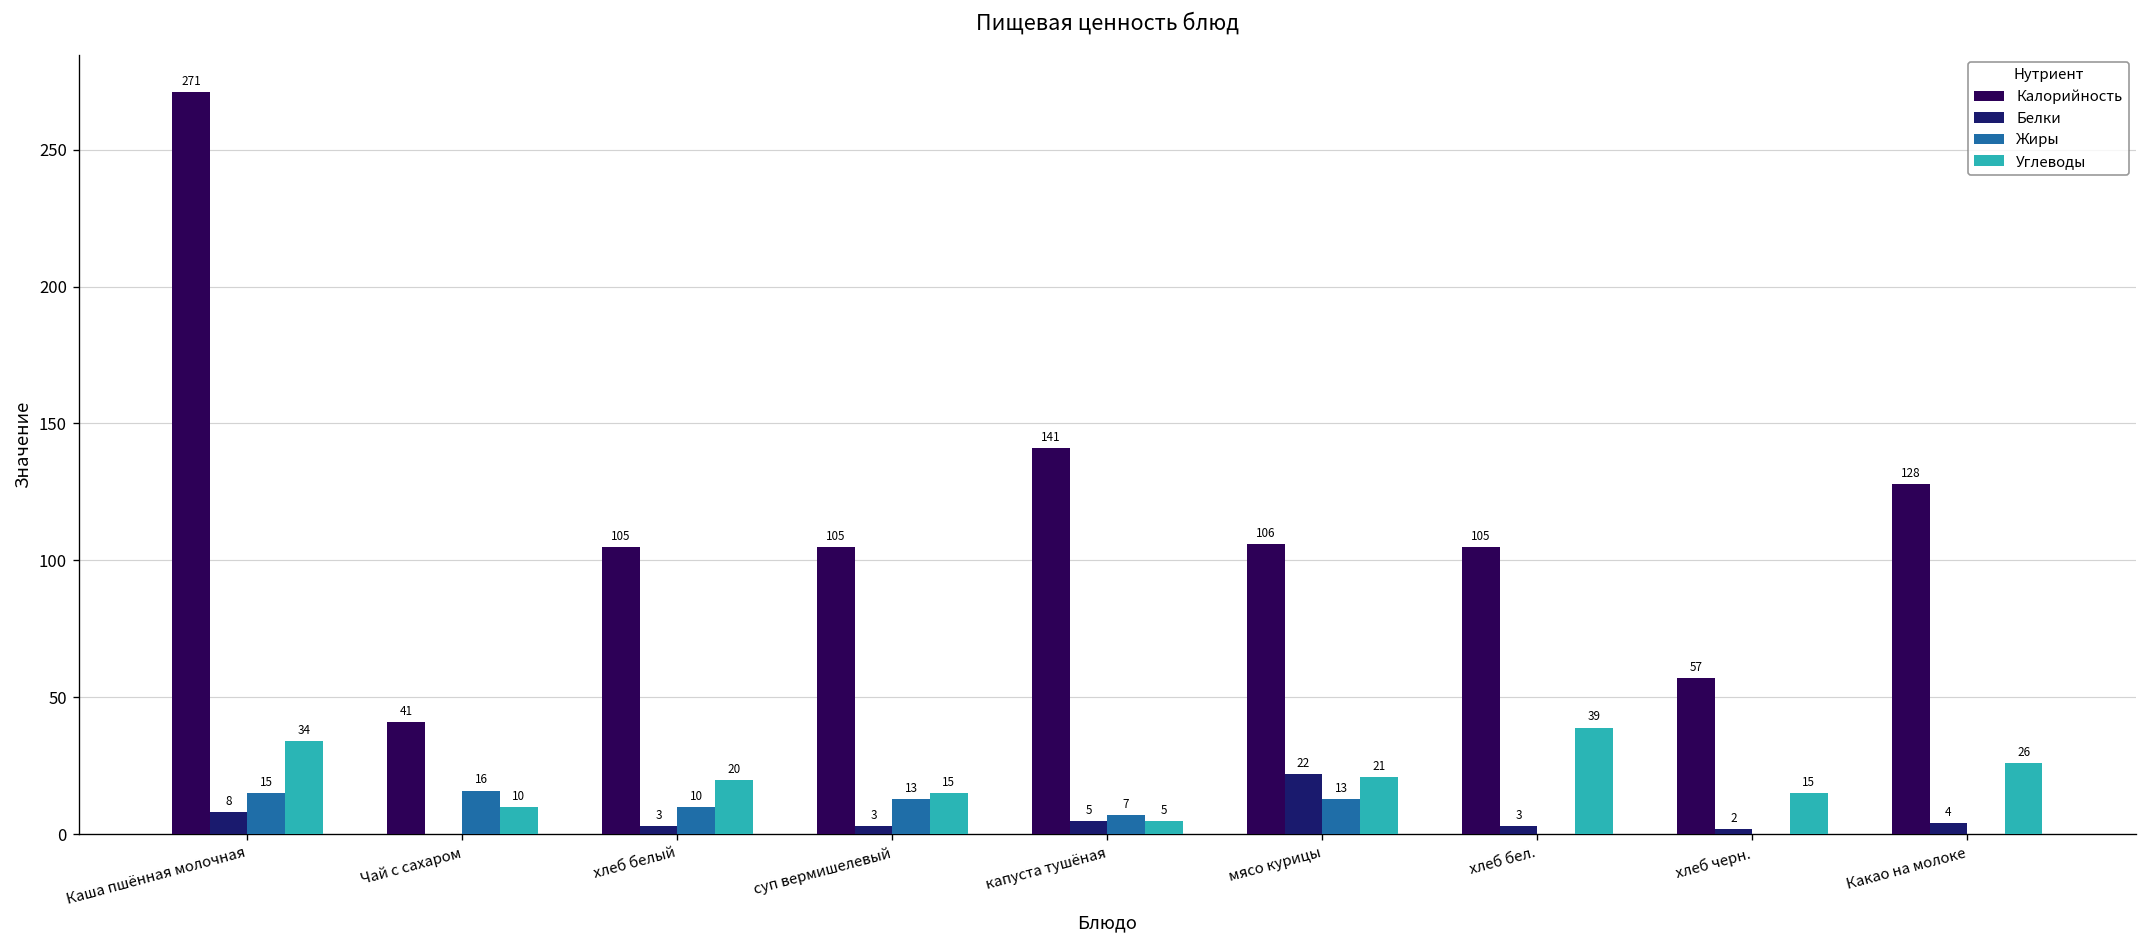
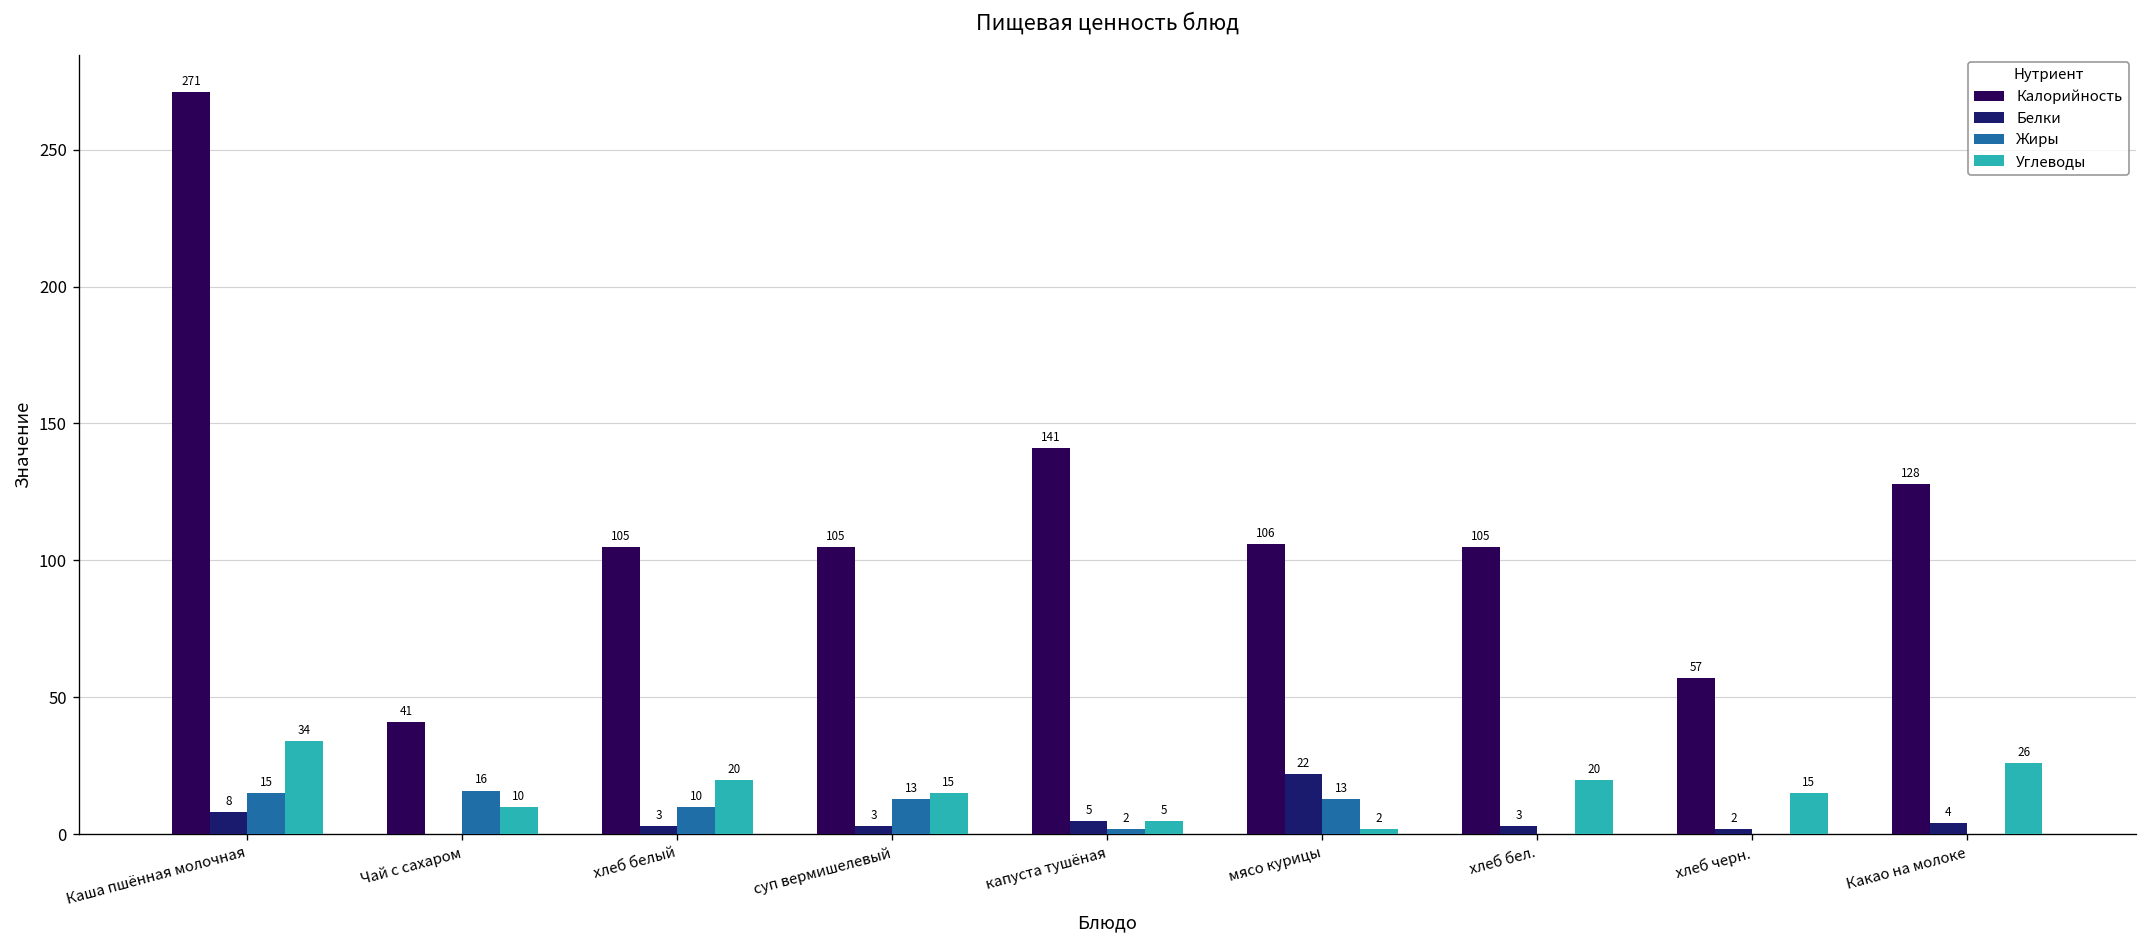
  {
    "Жиры": {
      "Каша пшённая молочная": 15,
      "Чай с сахаром": 16,
      "хлеб белый": 10,
      "суп вермишелевый": 13,
-     "капуста тушёная": 7,
+     "капуста тушёная": 2,
      "мясо курицы": 13
    },
    "Углеводы": {
      "Каша пшённая молочная": 34,
      "Чай с сахаром": 10,
      "хлеб белый": 20,
      "суп вермишелевый": 15,
      "капуста тушёная": 5,
-     "мясо курицы": 21,
-     "хлеб бел.": 39,
+     "мясо курицы": 2,
+     "хлеб бел.": 20,
      "хлеб черн.": 15,
      "Какао на молоке": 26
    }
  }
